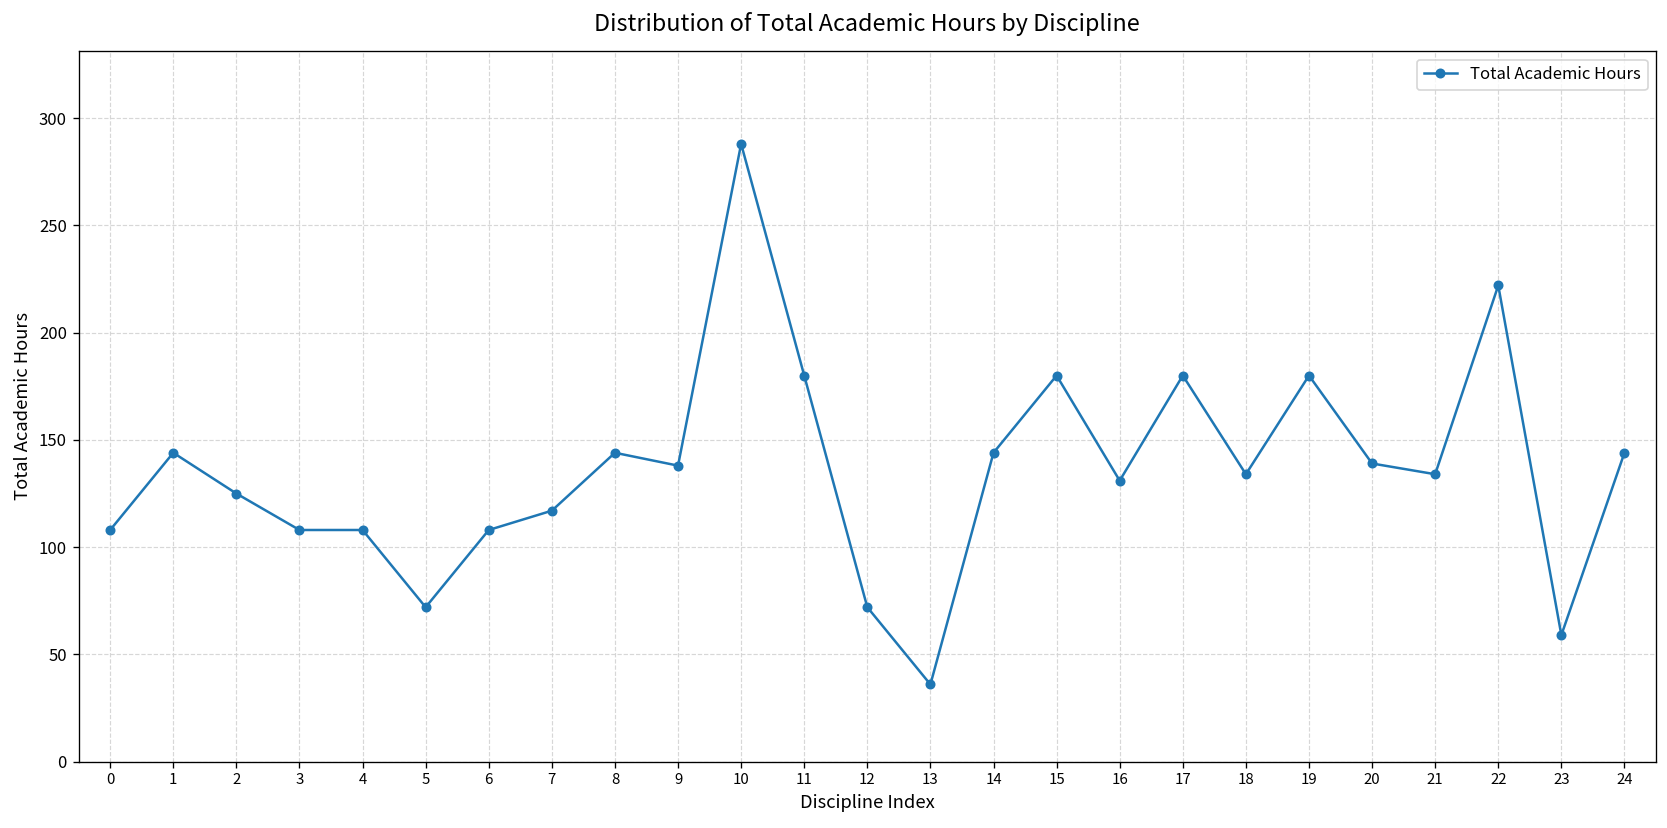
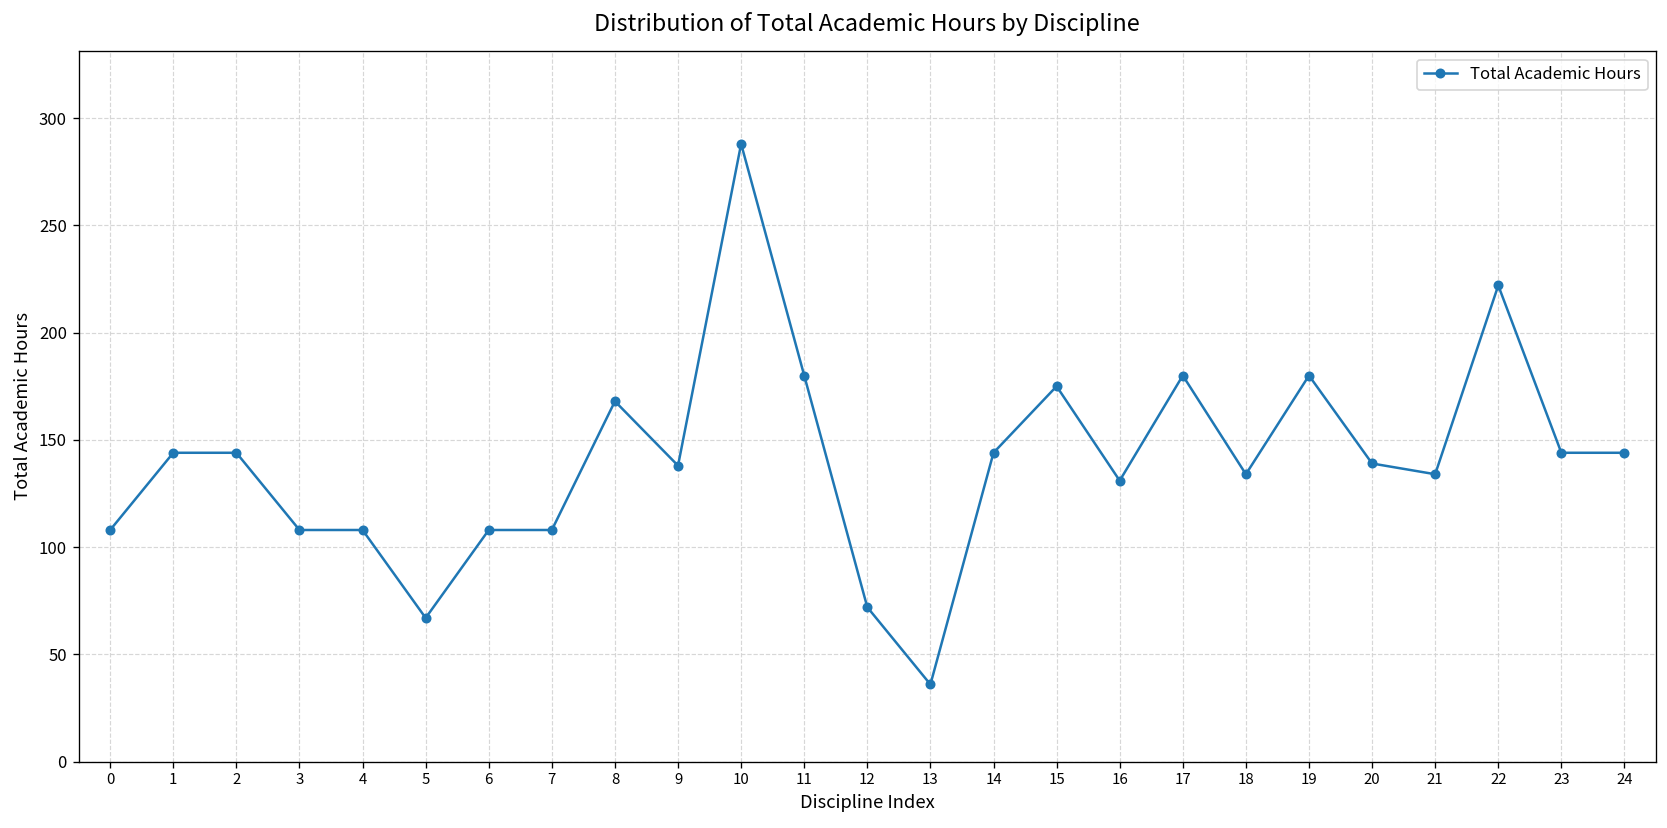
  {
    "0": 108,
    "1": 144,
-   "2": 125,
+   "2": 144,
    "3": 108,
    "4": 108,
-   "5": 72,
+   "5": 67,
    "6": 108,
-   "7": 117,
-   "8": 144,
+   "7": 108,
+   "8": 168,
    "9": 138,
    "10": 288,
    "11": 180,
    "12": 72,
    "13": 36,
    "14": 144,
-   "15": 180,
+   "15": 175,
    "16": 131,
    "17": 180,
    "18": 134,
    "19": 180,
    "20": 139,
    "21": 134,
    "22": 222,
-   "23": 59,
+   "23": 144,
    "24": 144
  }
